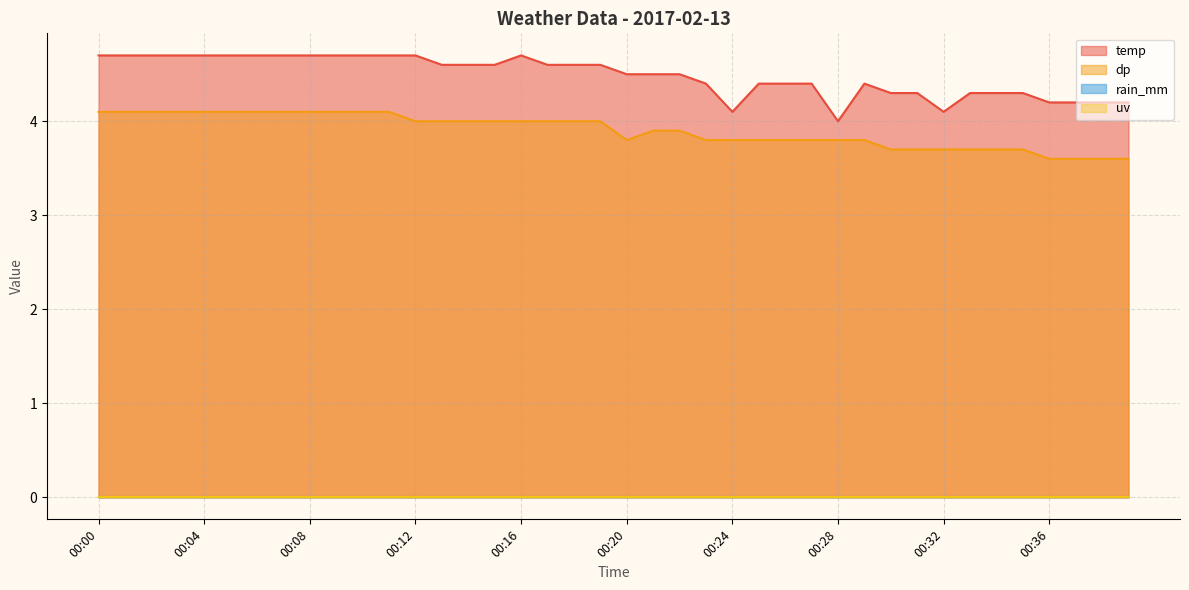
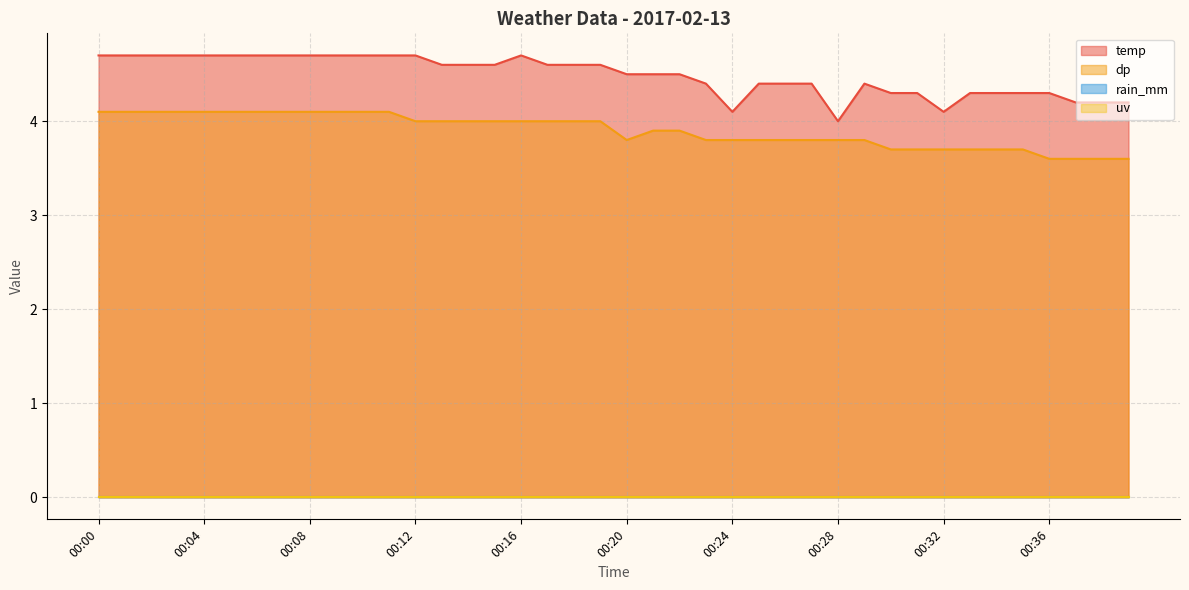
  {
    "temp": {
      "00:00": 4.7,
      "00:04": 4.7,
      "00:08": 4.7,
      "00:12": 4.7,
      "00:16": 4.7,
      "00:20": 4.5,
      "00:24": 4.1,
      "00:28": 4.0,
      "00:32": 4.1,
-     "00:36": 4.2
+     "00:36": 4.3
    }
  }
